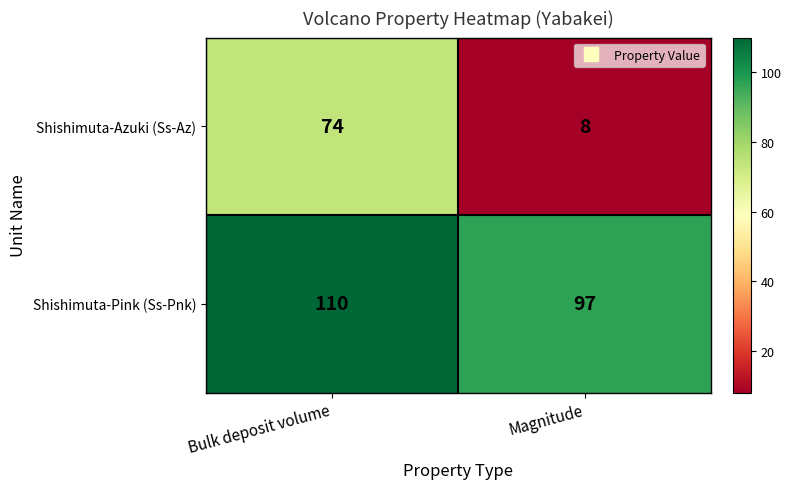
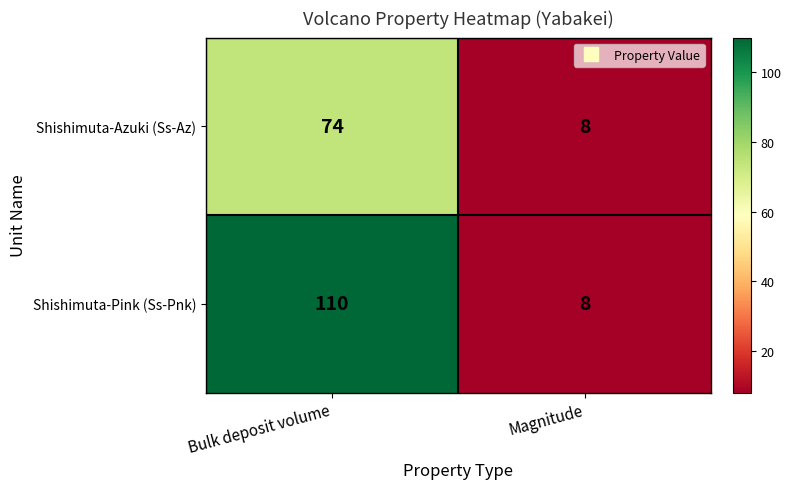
  {
    "Shishimuta-Azuki (Ss-Az)": {
      "Bulk deposit volume": 74,
      "Magnitude": 8
    },
    "Shishimuta-Pink (Ss-Pnk)": {
      "Bulk deposit volume": 110,
-     "Magnitude": 97
+     "Magnitude": 8
    }
  }
